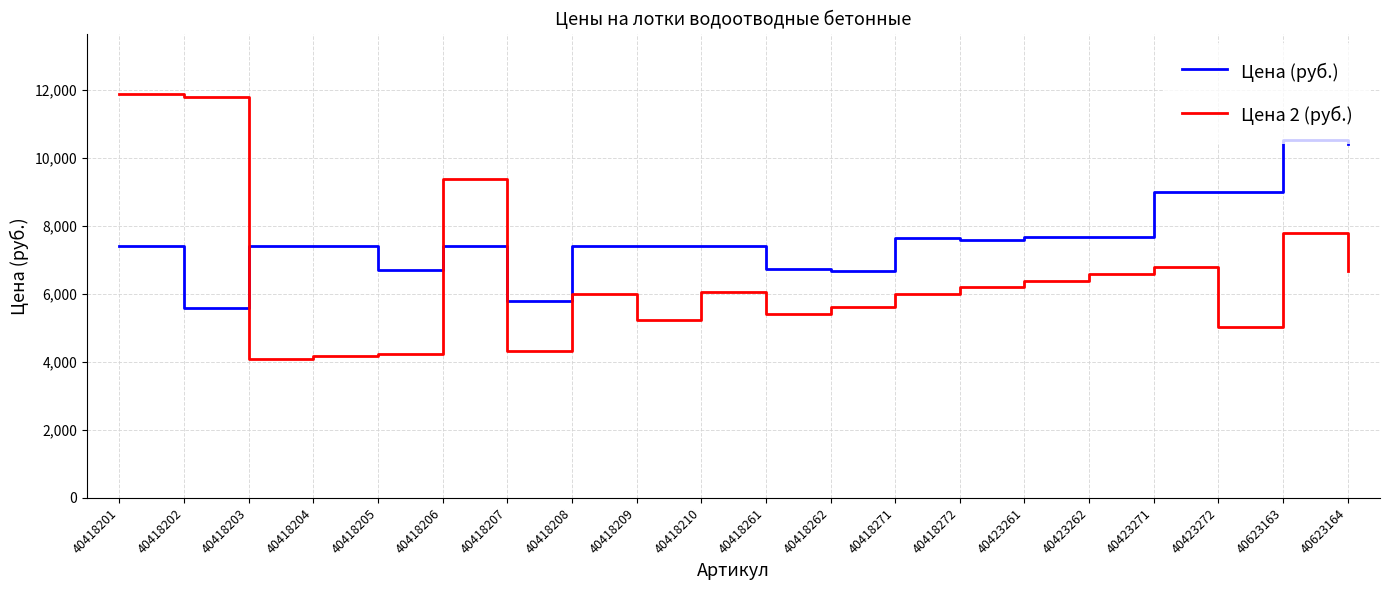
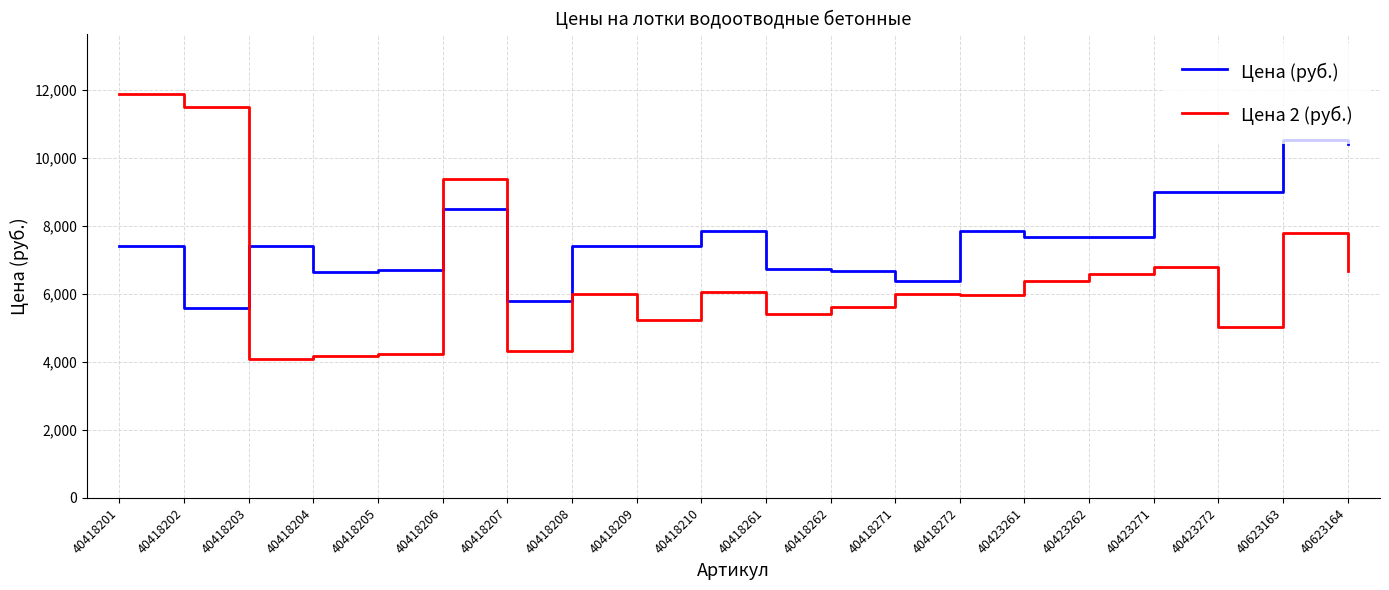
  {
    "Цена (руб.)": {
      "40418201": "7,400",
      "40418202": "5,600",
      "40418203": "7,400",
-     "40418204": "7,400",
+     "40418204": "6,700",
      "40418205": "6,700",
-     "40418206": "7,400",
+     "40418206": "8,500",
      "40418207": "5,800",
      "40418208": "7,400",
      "40418209": "7,400",
-     "40418210": "7,400",
+     "40418210": "7,900",
      "40418261": "6,700",
      "40418262": "6,700",
-     "40418271": "7,600",
-     "40418272": "7,600",
+     "40418271": "6,400",
+     "40418272": "7,900",
      "40423261": "7,700",
      "40423262": "7,700",
      "40423271": "9,000",
      "40423272": "9,000"
    },
    "Цена 2 (руб.)": {
      "40418201": "11,900",
-     "40418202": "11,800",
+     "40418202": "11,500",
      "40418203": "4,100",
      "40418204": "4,200",
      "40418205": "4,200",
      "40418206": "9,400",
      "40418207": "4,300",
      "40418208": "6,000",
      "40418209": "5,200",
      "40418210": "6,000",
      "40418261": "5,400",
      "40418262": "5,600",
      "40418271": "6,000",
-     "40418272": "6,200",
+     "40418272": "6,000",
      "40423261": "6,400",
      "40423262": "6,600",
      "40423271": "6,800",
      "40423272": "5,000",
      "40623163": "7,800",
      "40623164": "6,700"
    }
  }
